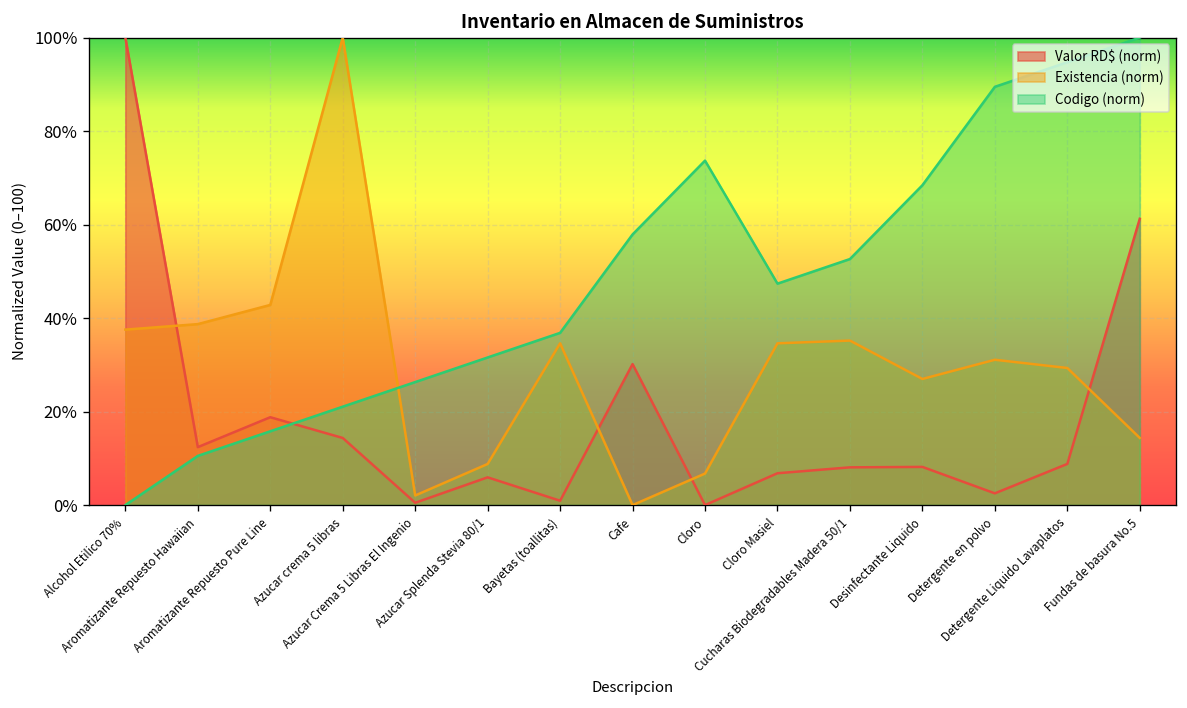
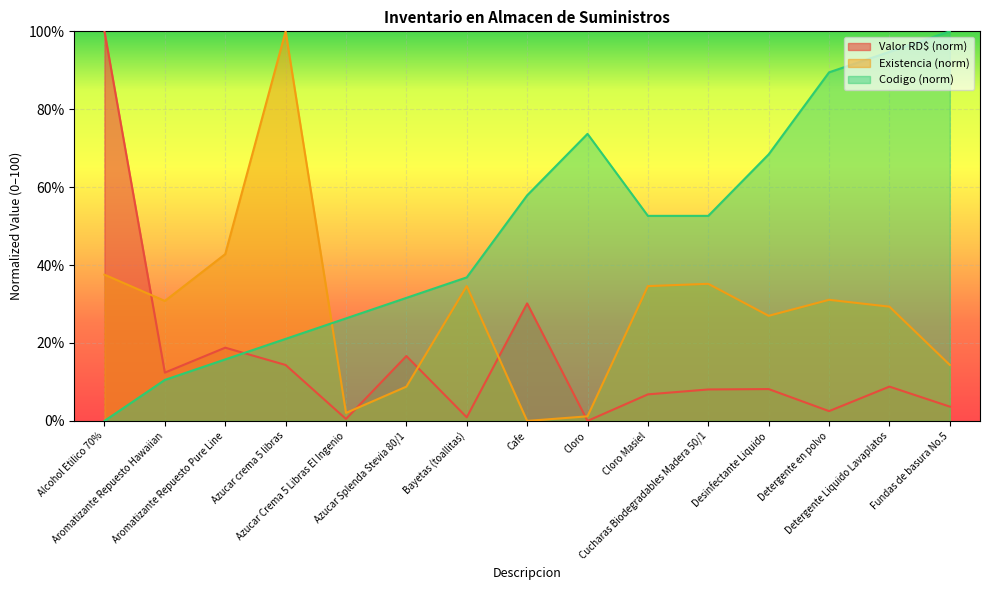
  {
    "Valor RD$ (norm)": {
      "Alcohol Etilico 70%": "100%",
      "Aromatizante Repuesto Hawaiian": "12%",
      "Aromatizante Repuesto Pure Line": "19%",
      "Azucar crema 5 libras": "14%",
      "Azucar Crema 5 Libras El Ingenio": "0%",
-     "Azucar Splenda Stevia 80/1": "6%",
+     "Azucar Splenda Stevia 80/1": "17%",
      "Bayetas (toallitas)": "1%",
      "Cafe": "30%",
      "Cloro": "0%",
      "Cloro Masiel": "7%",
      "Cucharas Biodegradables Madera 50/1": "8%",
      "Desinfectante Liquido": "8%",
      "Detergente en polvo": "3%",
      "Detergente Liquido Lavaplatos": "9%",
-     "Fundas de basura No.5": "61%"
+     "Fundas de basura No.5": "4%"
    },
    "Existencia (norm)": {
      "Alcohol Etilico 70%": "38%",
-     "Aromatizante Repuesto Hawaiian": "39%",
+     "Aromatizante Repuesto Hawaiian": "31%",
      "Aromatizante Repuesto Pure Line": "43%",
      "Azucar crema 5 libras": "100%",
      "Azucar Crema 5 Libras El Ingenio": "2%",
      "Azucar Splenda Stevia 80/1": "9%",
      "Bayetas (toallitas)": "35%",
      "Cafe": "0%",
-     "Cloro": "7%",
+     "Cloro": "1%",
      "Cloro Masiel": "35%",
      "Cucharas Biodegradables Madera 50/1": "35%",
      "Desinfectante Liquido": "27%",
      "Detergente en polvo": "31%",
      "Detergente Liquido Lavaplatos": "29%",
      "Fundas de basura No.5": "14%"
    },
    "Codigo (norm)": {
      "Alcohol Etilico 70%": "0%",
      "Aromatizante Repuesto Hawaiian": "11%",
      "Aromatizante Repuesto Pure Line": "16%",
      "Azucar crema 5 libras": "21%",
      "Azucar Crema 5 Libras El Ingenio": "26%",
      "Azucar Splenda Stevia 80/1": "32%",
      "Bayetas (toallitas)": "37%",
      "Cafe": "58%",
      "Cloro": "74%",
-     "Cloro Masiel": "47%",
+     "Cloro Masiel": "53%",
      "Cucharas Biodegradables Madera 50/1": "53%",
      "Desinfectante Liquido": "68%",
      "Detergente en polvo": "89%",
      "Fundas de basura No.5": "100%"
    }
  }
